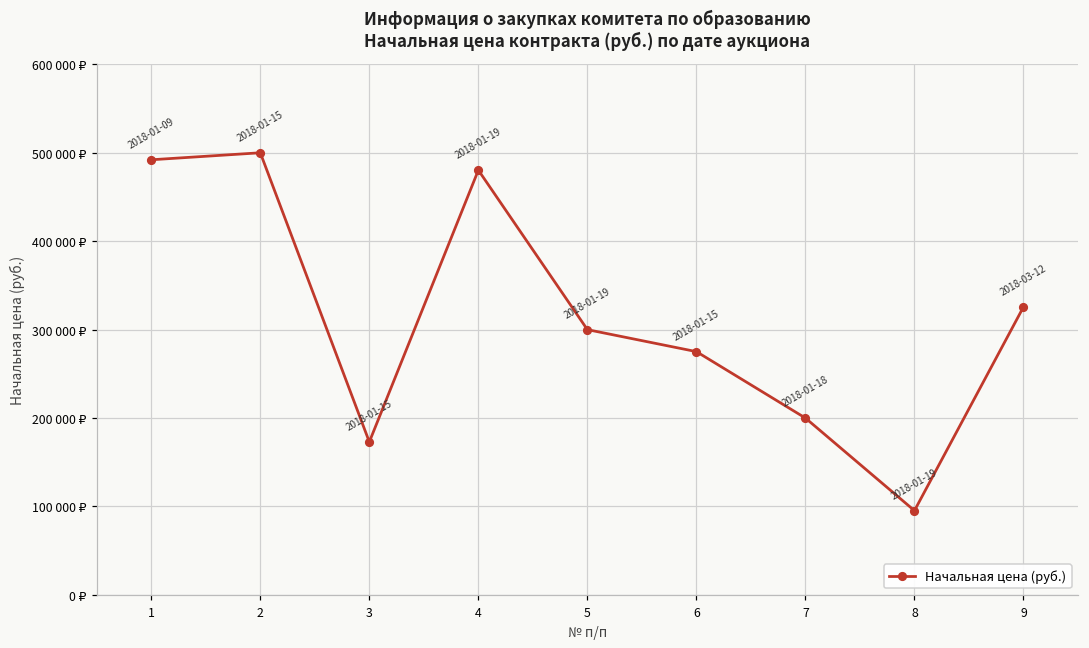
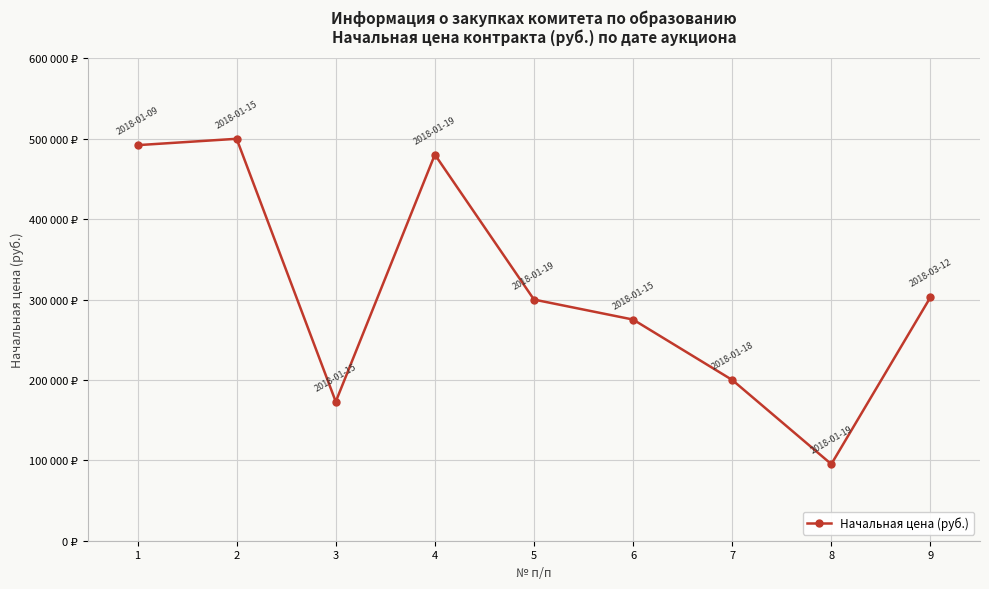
  {
-   "9": "330000 ₽"
+   "9": "300000 ₽"
  }
